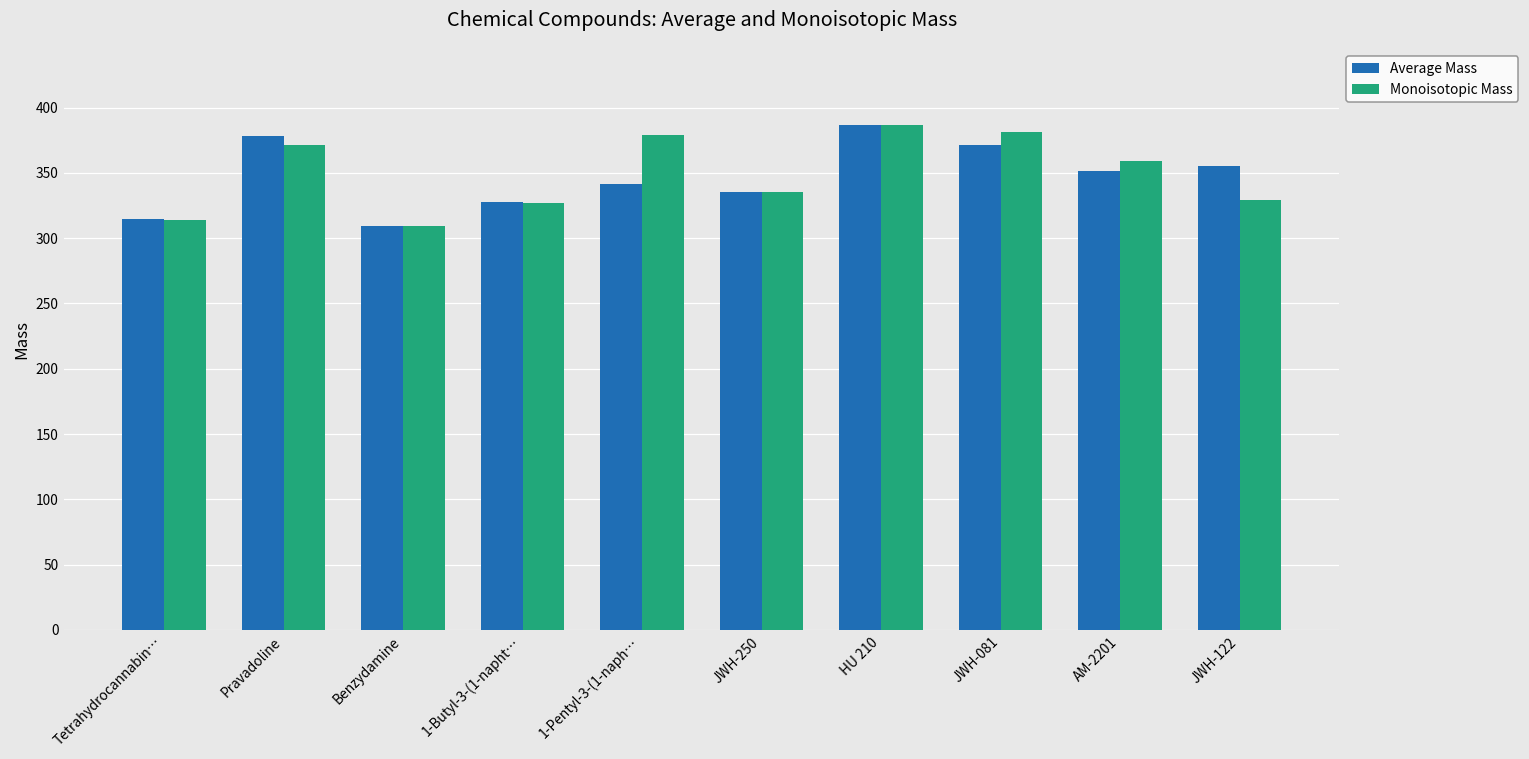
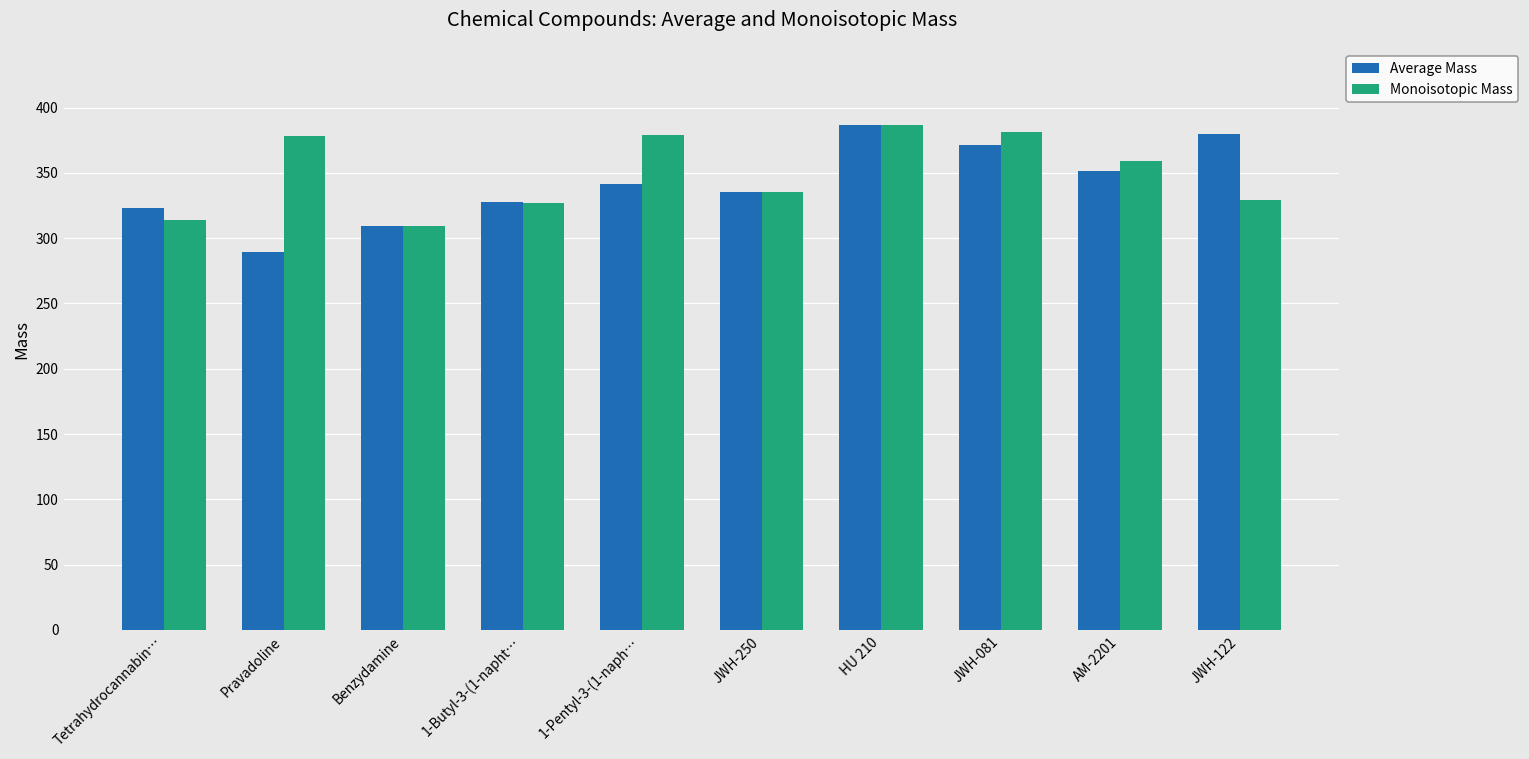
  {
    "Average Mass": {
-     "Tetrahydrocannabin…": 314,
-     "Pravadoline": 378,
+     "Tetrahydrocannabin…": 323,
+     "Pravadoline": 289,
      "Benzydamine": 309,
      "1-Butyl-3-(1-napht…": 327,
      "1-Pentyl-3-(1-naph…": 341,
      "JWH-250": 335,
      "HU 210": 387,
      "JWH-081": 371,
      "AM-2201": 351,
-     "JWH-122": 355
+     "JWH-122": 380
    },
    "Monoisotopic Mass": {
      "Tetrahydrocannabin…": 314,
-     "Pravadoline": 371,
+     "Pravadoline": 378,
      "Benzydamine": 309,
      "1-Butyl-3-(1-napht…": 327,
      "1-Pentyl-3-(1-naph…": 379,
      "JWH-250": 335,
      "HU 210": 386,
      "JWH-081": 381,
      "AM-2201": 359,
      "JWH-122": 329
    }
  }
